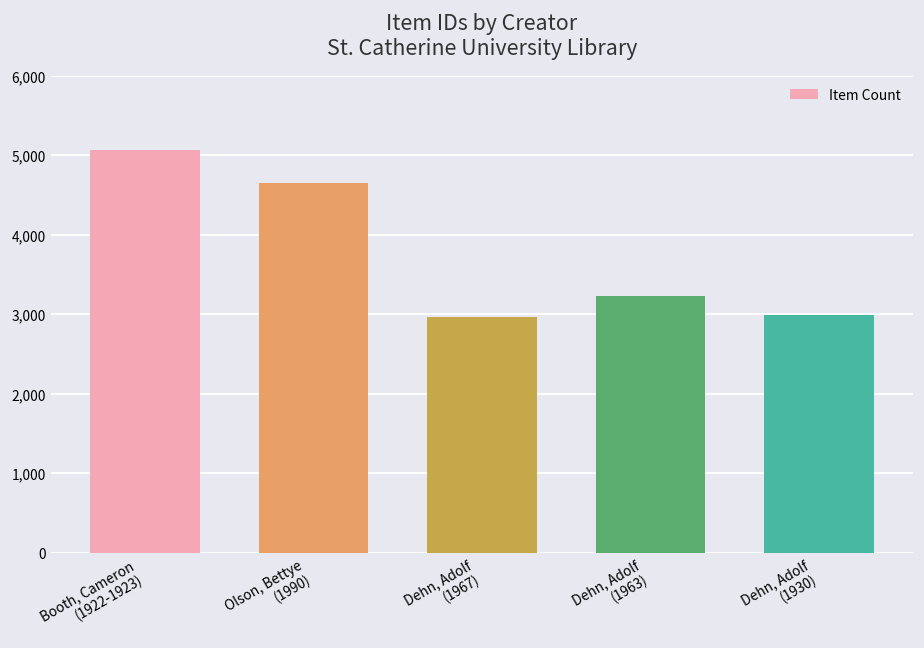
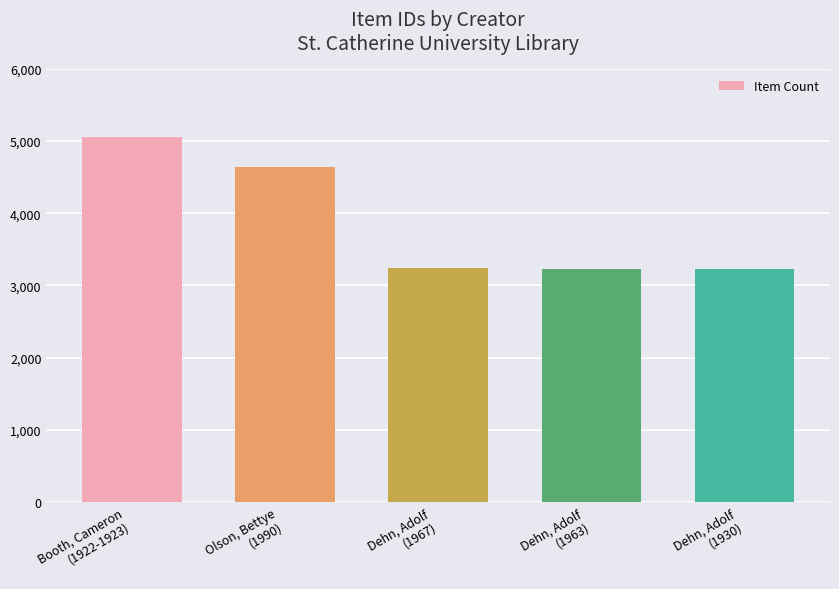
  {
    "Booth, Cameron (1922-1923)": "5,100",
    "Olson, Bettye (1990)": "4,600",
-   "Dehn, Adolf (1967)": "3,000",
+   "Dehn, Adolf (1967)": "3,200",
    "Dehn, Adolf (1963)": "3,200",
-   "Dehn, Adolf (1930)": "3,000"
+   "Dehn, Adolf (1930)": "3,200"
  }
